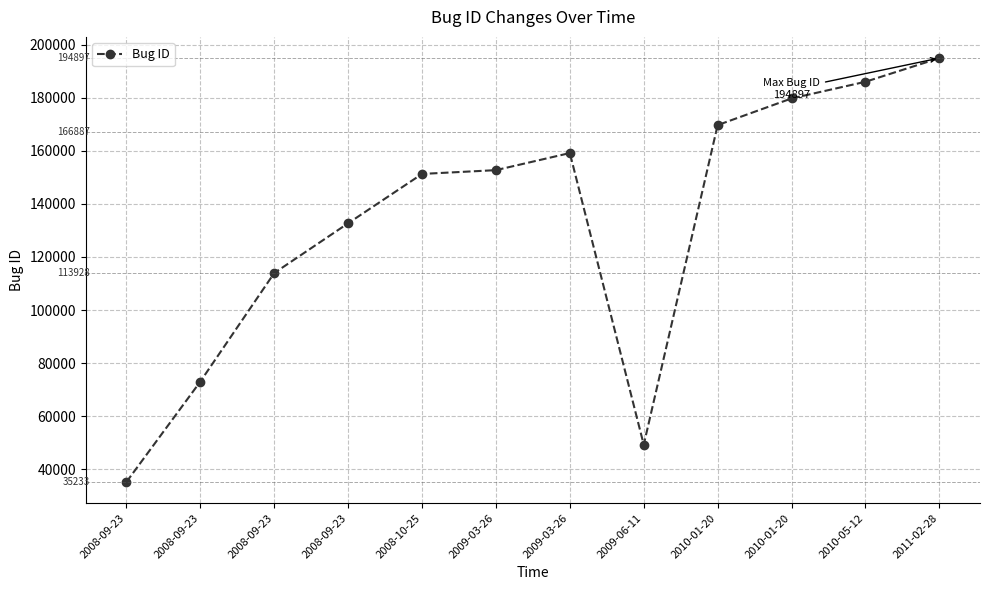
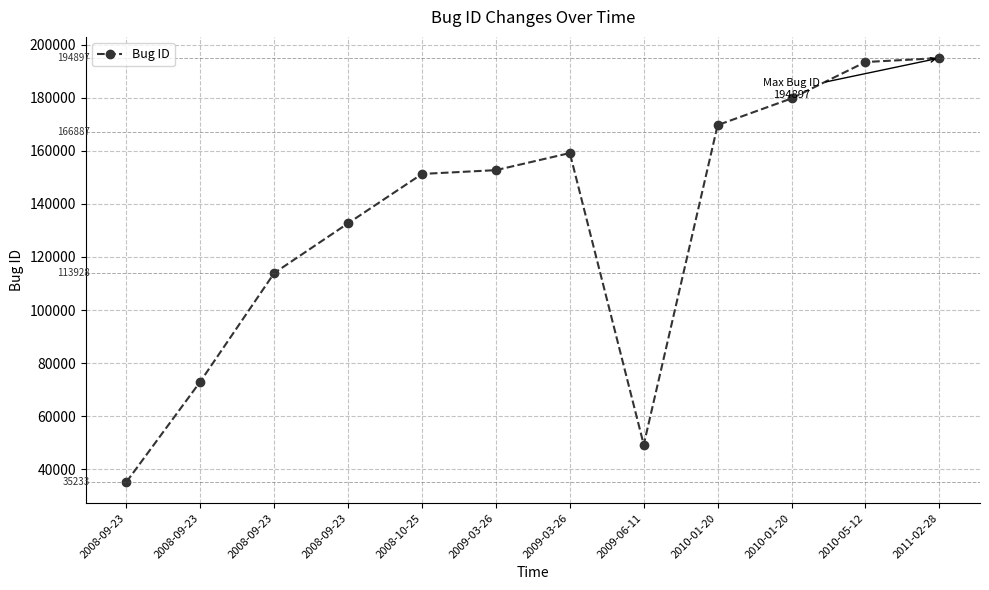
  {
    "2008-10-25": 151000,
    "2009-06-11": 49000,
-   "2010-05-12": 186000,
+   "2010-05-12": 193000,
    "2011-02-28": 195000
  }
